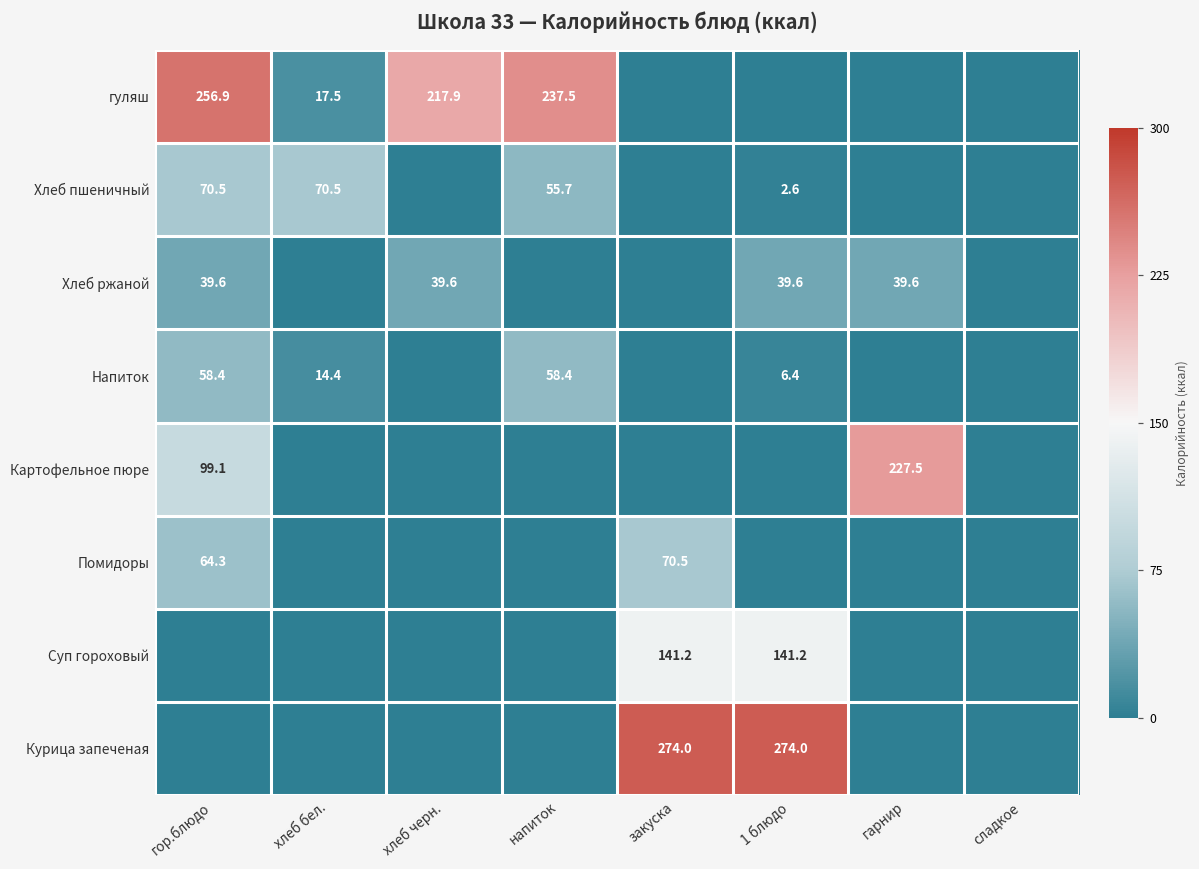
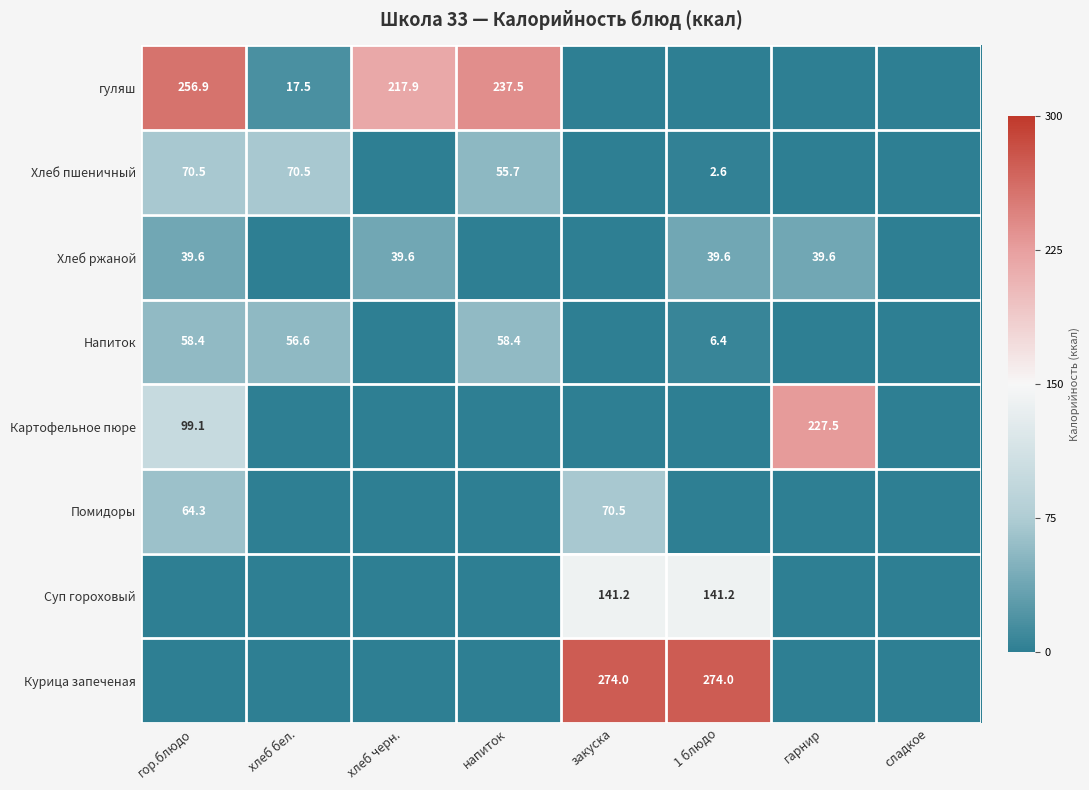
  {
    "гуляш": {
      "гор.блюдо": 256.9,
      "хлеб бел.": 17.5,
      "хлеб черн.": 217.9,
      "напиток": 237.5
    },
    "Хлеб пшеничный": {
      "гор.блюдо": 70.5,
      "хлеб бел.": 70.5,
      "напиток": 55.7,
      "1 блюдо": 2.6
    },
    "Хлеб ржаной": {
      "гор.блюдо": 39.6,
      "хлеб черн.": 39.6,
      "1 блюдо": 39.6,
      "гарнир": 39.6
    },
    "Напиток": {
      "гор.блюдо": 58.4,
-     "хлеб бел.": 14.4,
+     "хлеб бел.": 56.6,
      "напиток": 58.4,
      "1 блюдо": 6.4
    },
    "Картофельное пюре": {
      "гор.блюдо": 99.1,
      "гарнир": 227.5
    },
    "Помидоры": {
      "гор.блюдо": 64.3,
      "закуска": 70.5
    },
    "Суп гороховый": {
      "закуска": 141.2,
      "1 блюдо": 141.2
    },
    "Курица запеченая": {
      "закуска": 274.0,
      "1 блюдо": 274.0
    }
  }
